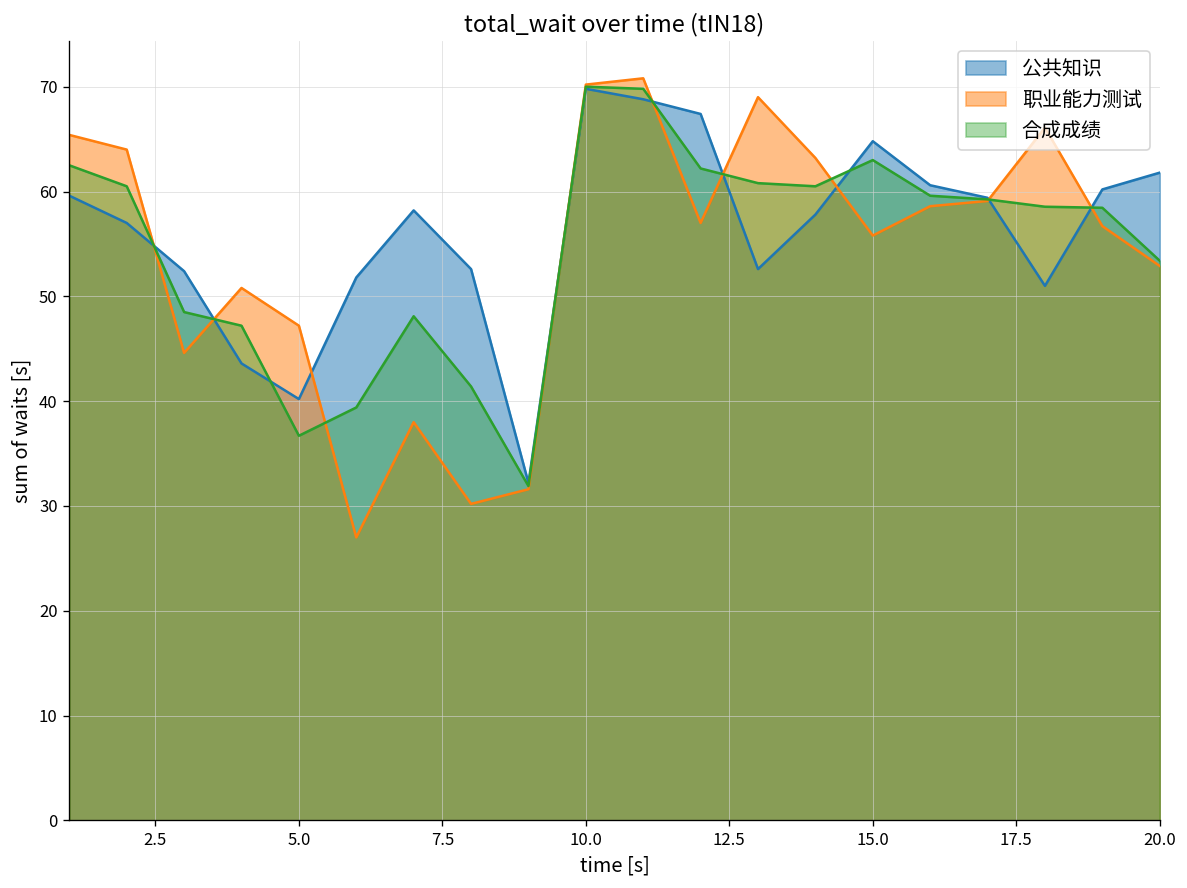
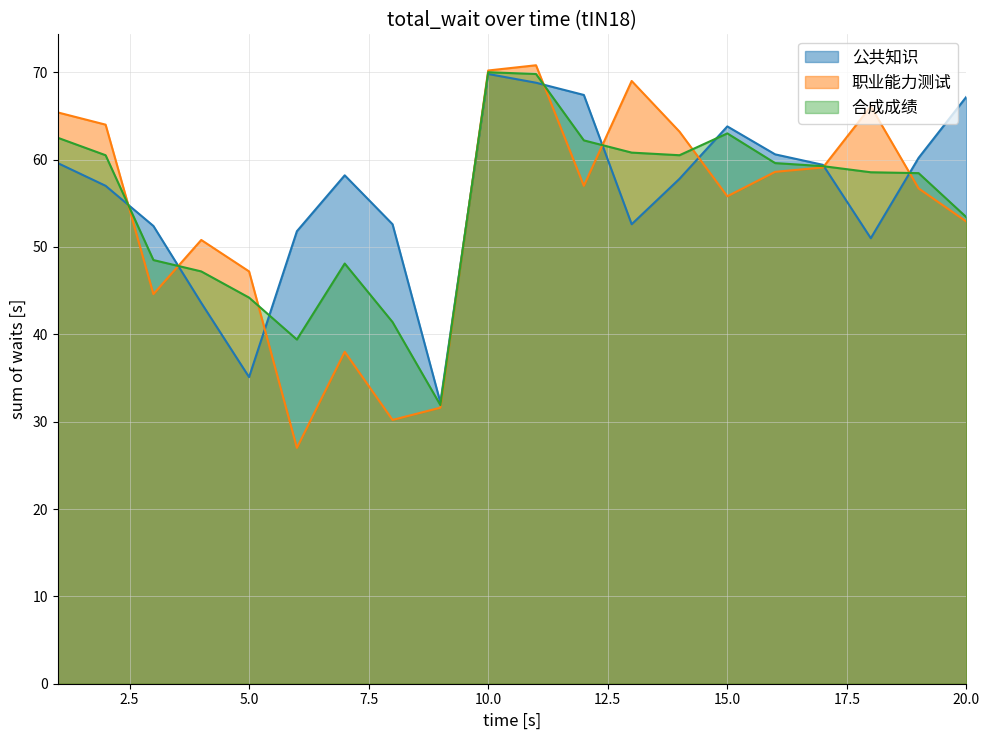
  {
    "公共知识": {
-     "5.0": 40,
-     "15.0": 65,
-     "20.0": 62
+     "5.0": 35,
+     "15.0": 64,
+     "20.0": 67
    },
    "职业能力测试": {
      "5.0": 47,
      "15.0": 56,
      "20.0": 53
    },
    "合成成绩": {
-     "5.0": 37,
+     "5.0": 44,
      "15.0": 63,
      "20.0": 53
    }
  }
